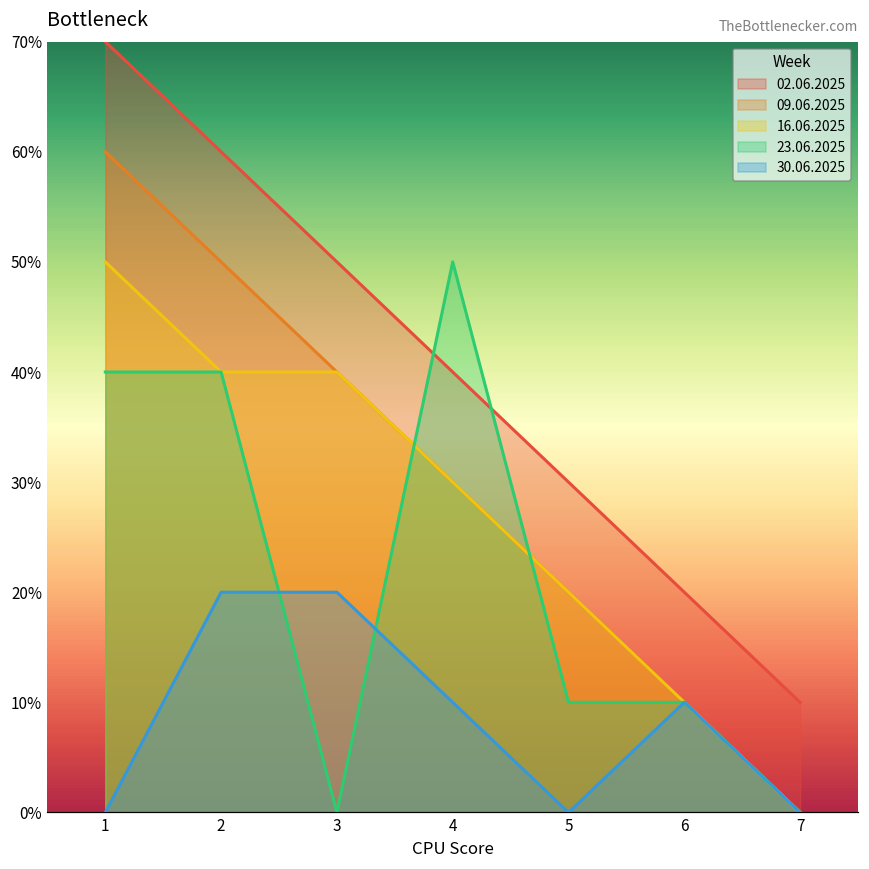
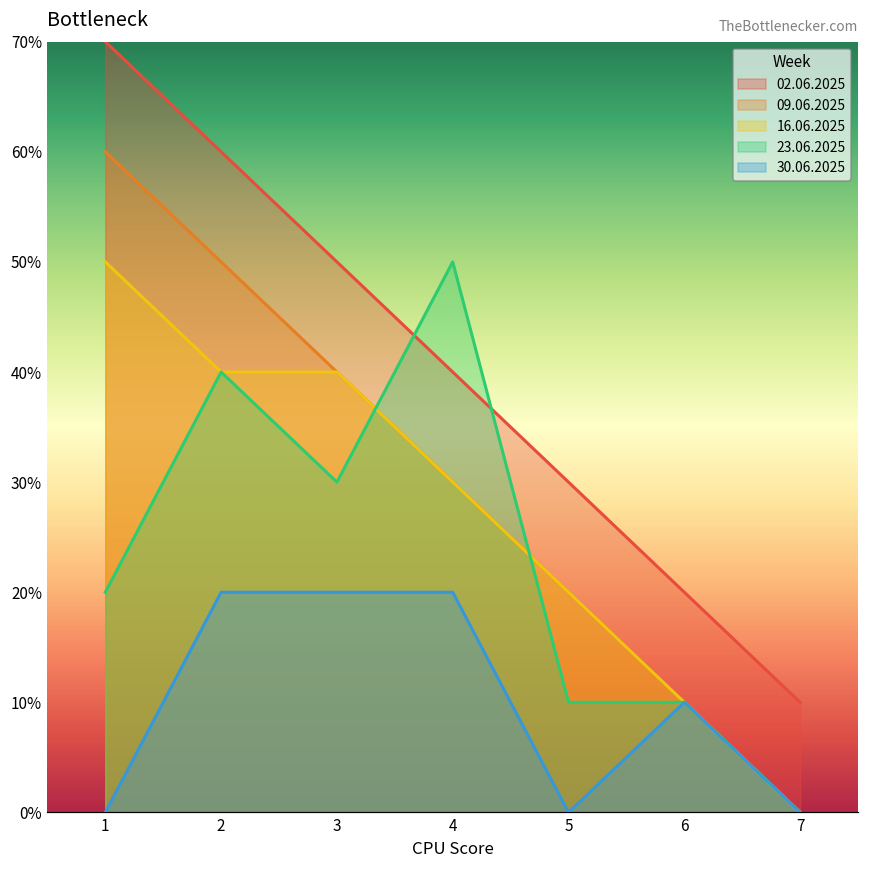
  {
    "23.06.2025": {
-     "1": "40.0%",
-     "3": "0.0%",
+     "1": "20.0%",
+     "3": "30.0%",
      "4": "50.0%",
      "5": "10.0%"
    },
    "30.06.2025": {
      "1": "0.0%",
      "2": "20.0%",
      "3": "20.0%",
-     "4": "10.0%",
+     "4": "20.0%",
      "5": "0.0%"
    }
  }
